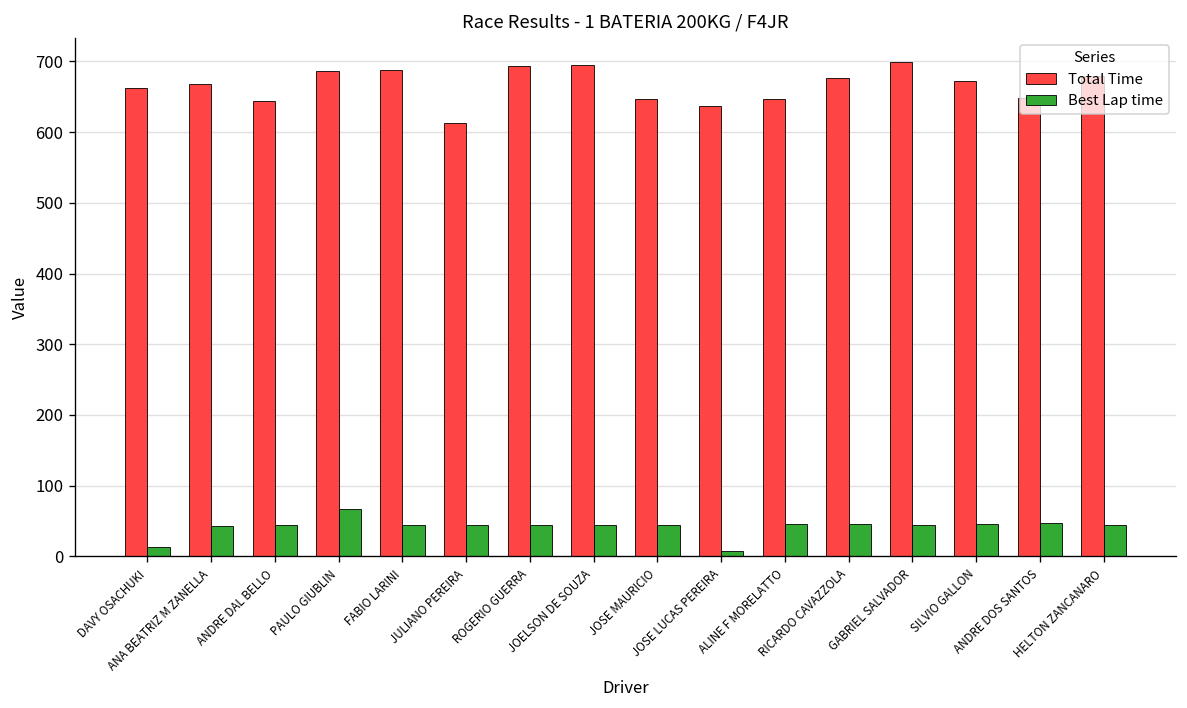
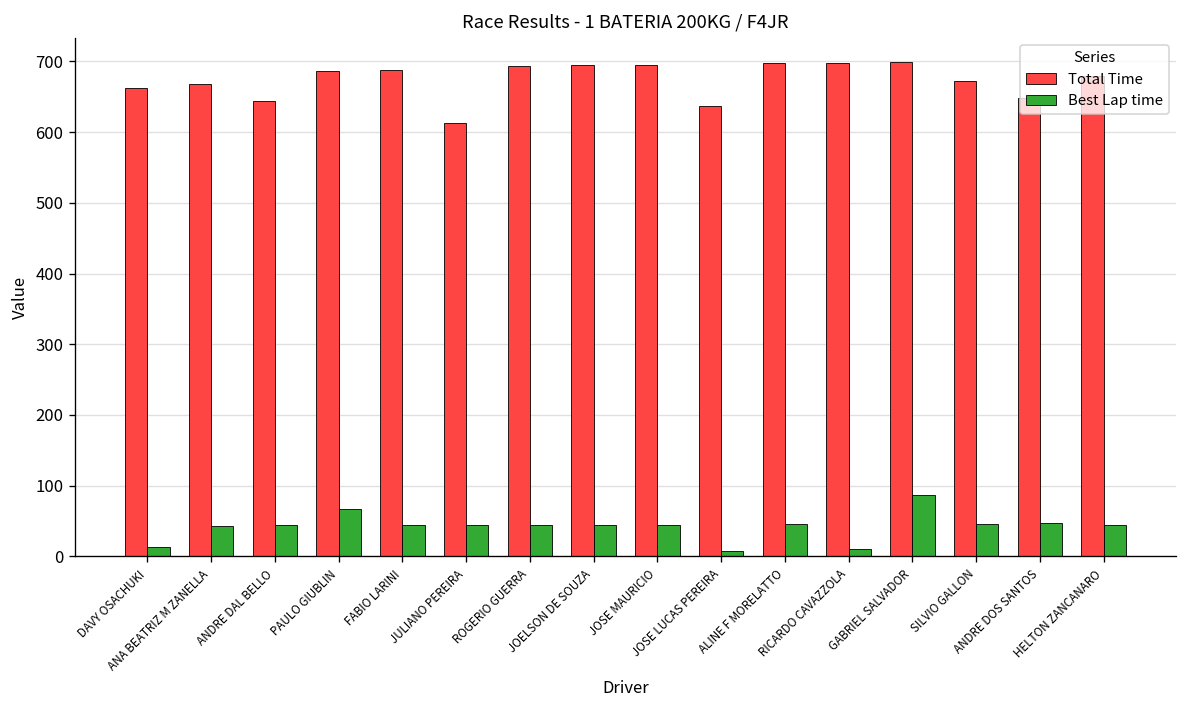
  {
    "Total Time": {
      "DAVY OSACHUKI": 660,
      "ANA BEATRIZ M ZANELLA": 670,
      "ANDRE DAL BELLO": 640,
      "PAULO GIUBLIN": 690,
      "FABIO LARINI": 690,
      "JULIANO PEREIRA": 610,
      "ROGERIO GUERRA": 690,
      "JOELSON DE SOUZA": 690,
-     "JOSE MAURICIO": 650,
+     "JOSE MAURICIO": 700,
      "JOSE LUCAS PEREIRA": 640,
-     "ALINE F MORELATTO": 650,
-     "RICARDO CAVAZZOLA": 680,
+     "ALINE F MORELATTO": 700,
+     "RICARDO CAVAZZOLA": 700,
      "GABRIEL SALVADOR": 700,
      "SILVIO GALLON": 670
    },
    "Best Lap time": {
      "DAVY OSACHUKI": 10,
      "ANA BEATRIZ M ZANELLA": 40,
      "ANDRE DAL BELLO": 40,
      "PAULO GIUBLIN": 70,
      "FABIO LARINI": 40,
      "JULIANO PEREIRA": 40,
      "ROGERIO GUERRA": 40,
      "JOELSON DE SOUZA": 40,
      "JOSE MAURICIO": 40,
      "JOSE LUCAS PEREIRA": 10,
      "ALINE F MORELATTO": 50,
-     "RICARDO CAVAZZOLA": 50,
-     "GABRIEL SALVADOR": 40,
+     "RICARDO CAVAZZOLA": 10,
+     "GABRIEL SALVADOR": 90,
      "SILVIO GALLON": 50,
      "ANDRE DOS SANTOS": 50,
      "HELTON ZANCANARO": 40
    }
  }
